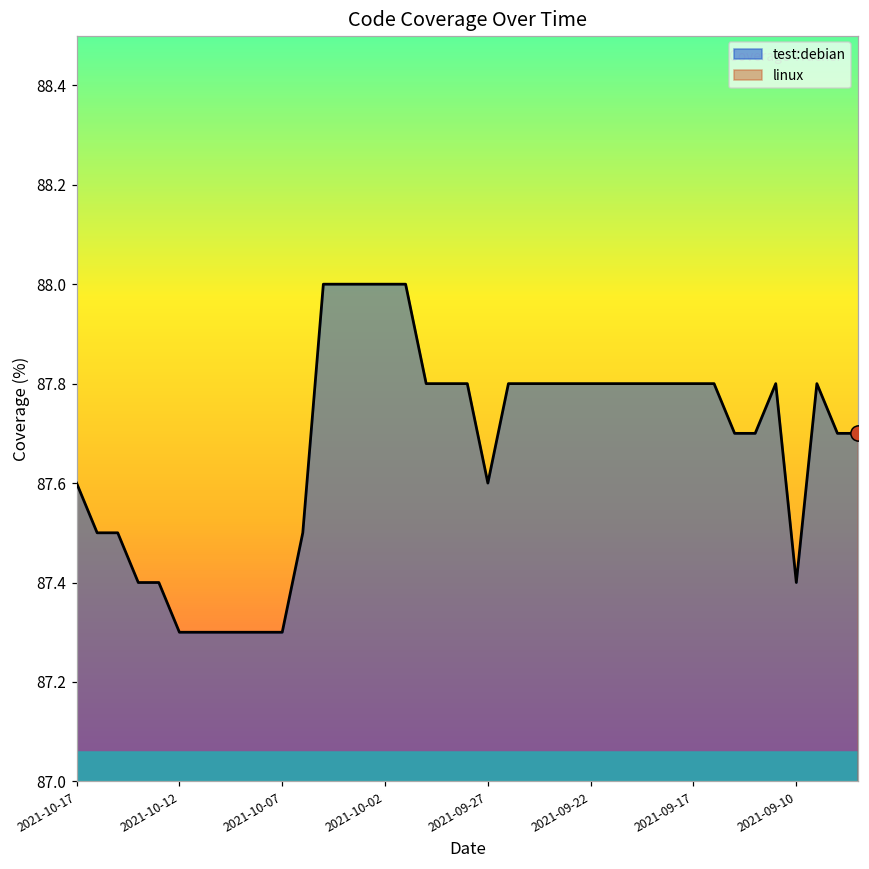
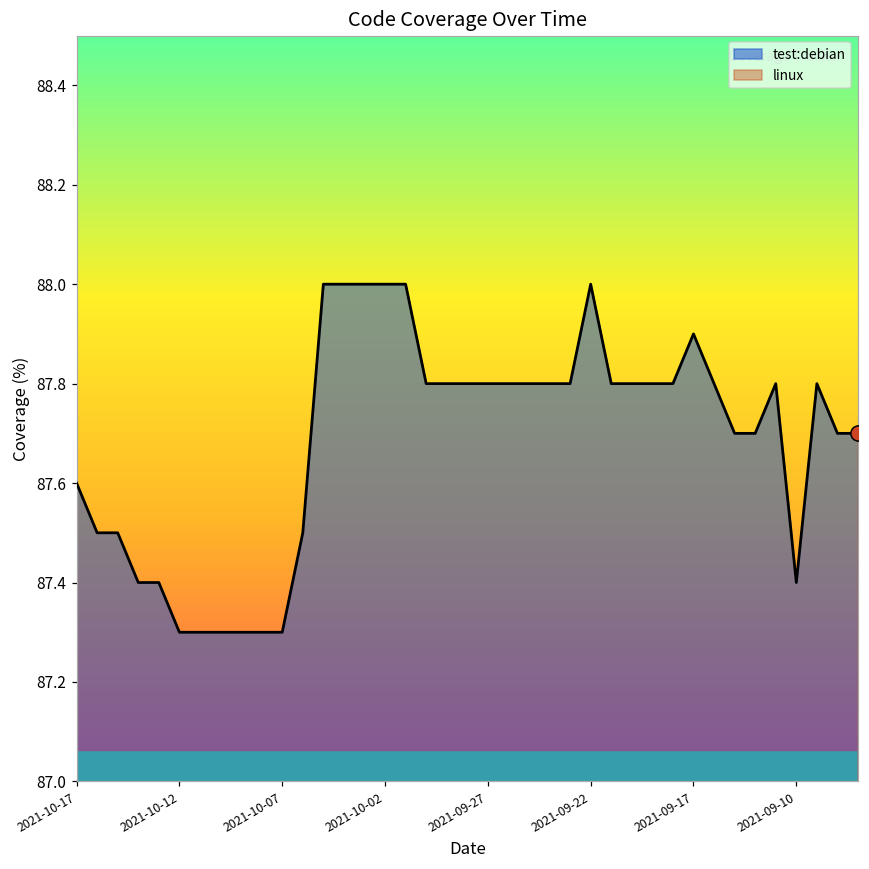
  {
    "test:debian": {
      "2021-10-17": 87.6,
      "2021-10-12": 87.3,
      "2021-10-07": 87.3,
      "2021-10-02": 88.0,
-     "2021-09-27": 87.6,
-     "2021-09-22": 87.8,
-     "2021-09-17": 87.8,
+     "2021-09-27": 87.8,
+     "2021-09-22": 88.0,
+     "2021-09-17": 87.9,
      "2021-09-10": 87.4
    }
  }
